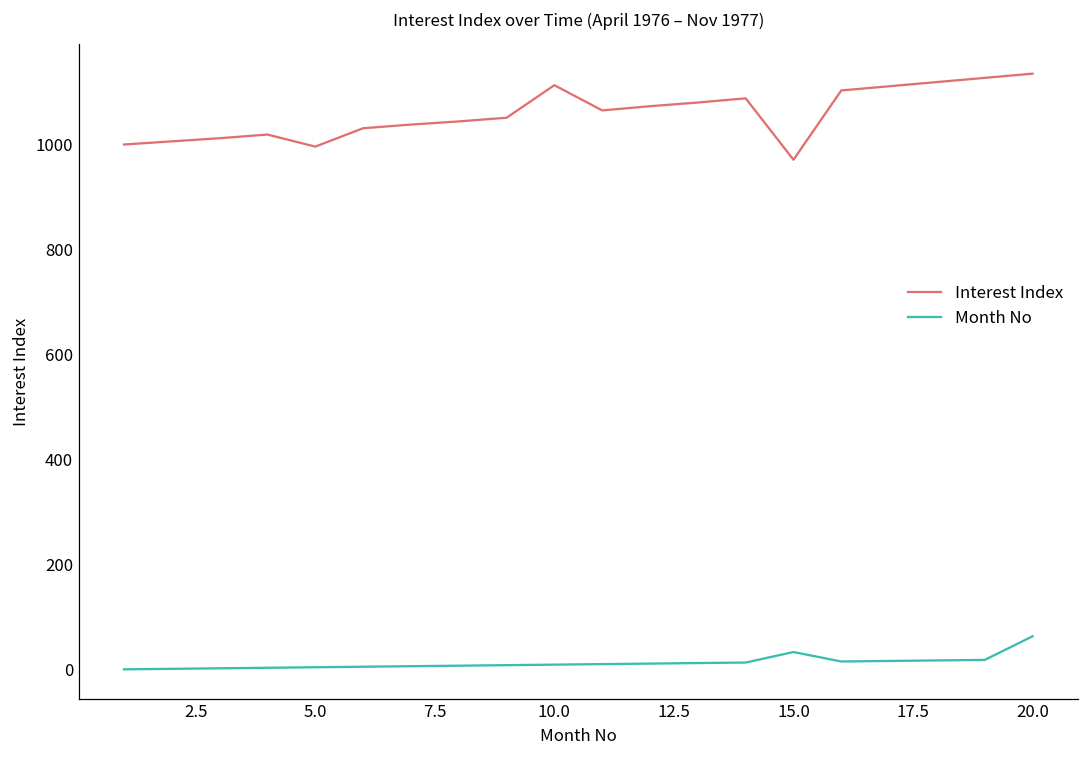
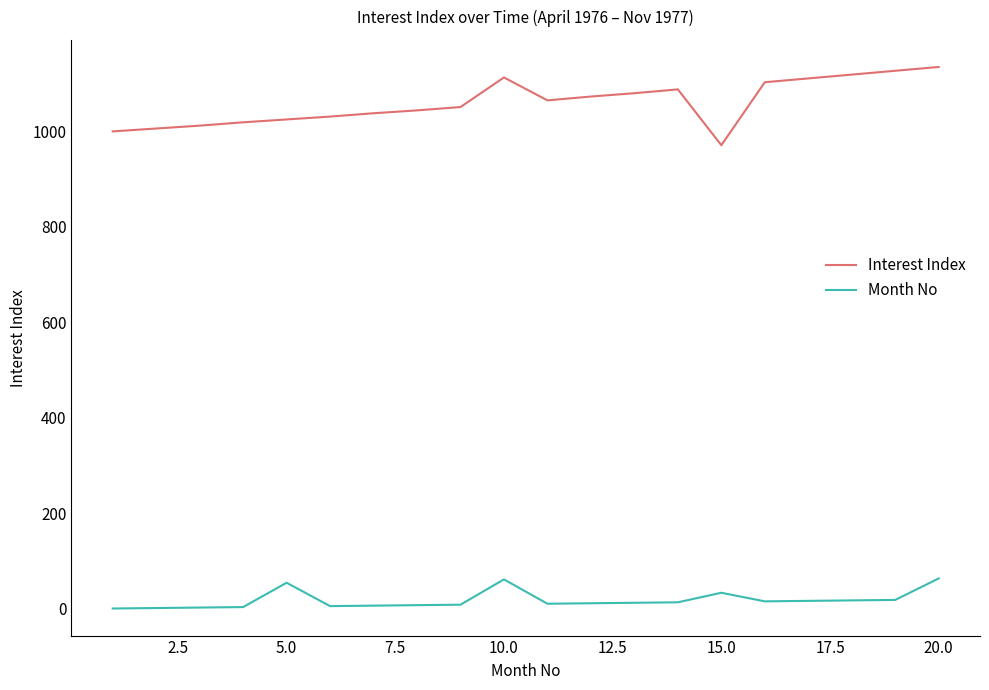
  {
    "Interest Index": {
-     "5.0": 1000,
+     "5.0": 1030,
      "10.0": 1110,
      "15.0": 970,
      "20.0": 1140
    },
    "Month No": {
-     "5.0": 0,
-     "10.0": 10,
+     "5.0": 50,
+     "10.0": 60,
      "15.0": 30,
      "20.0": 60
    }
  }
